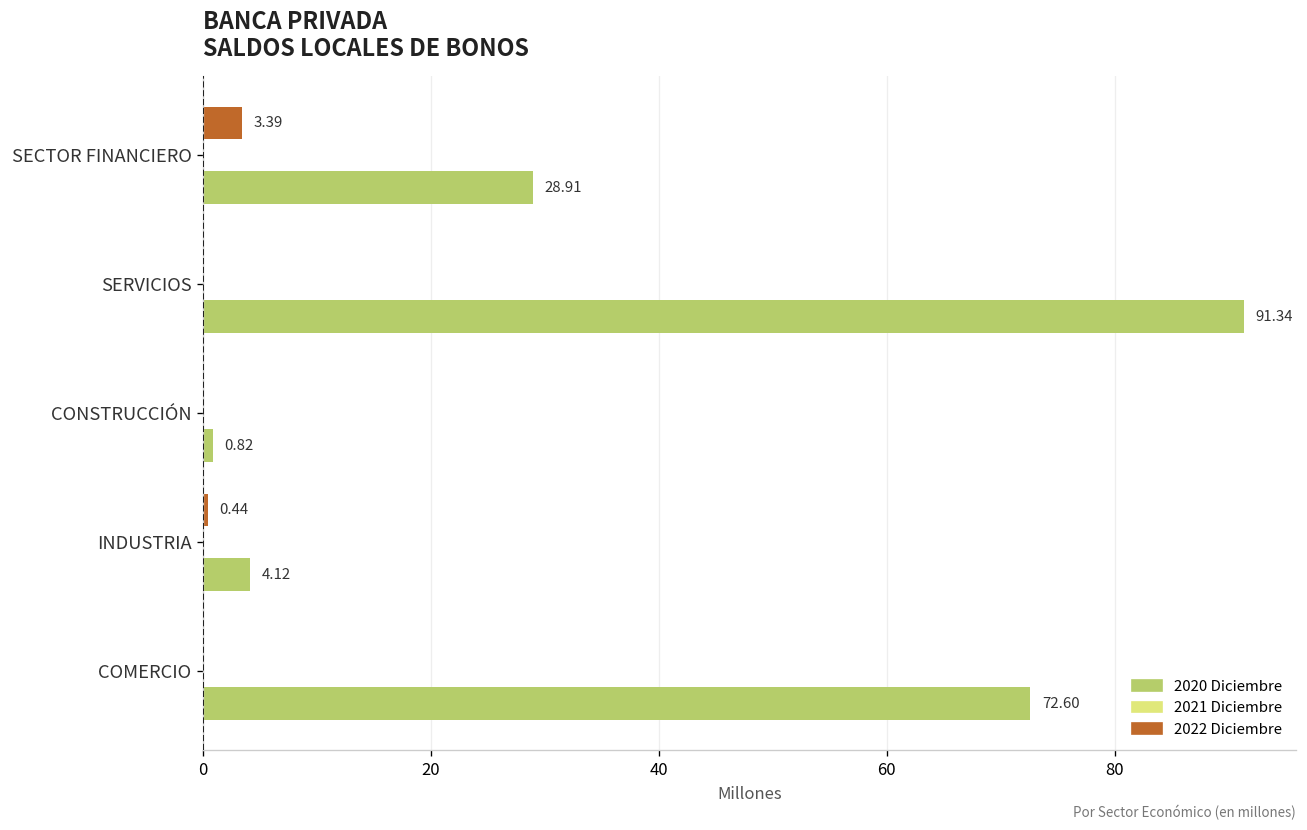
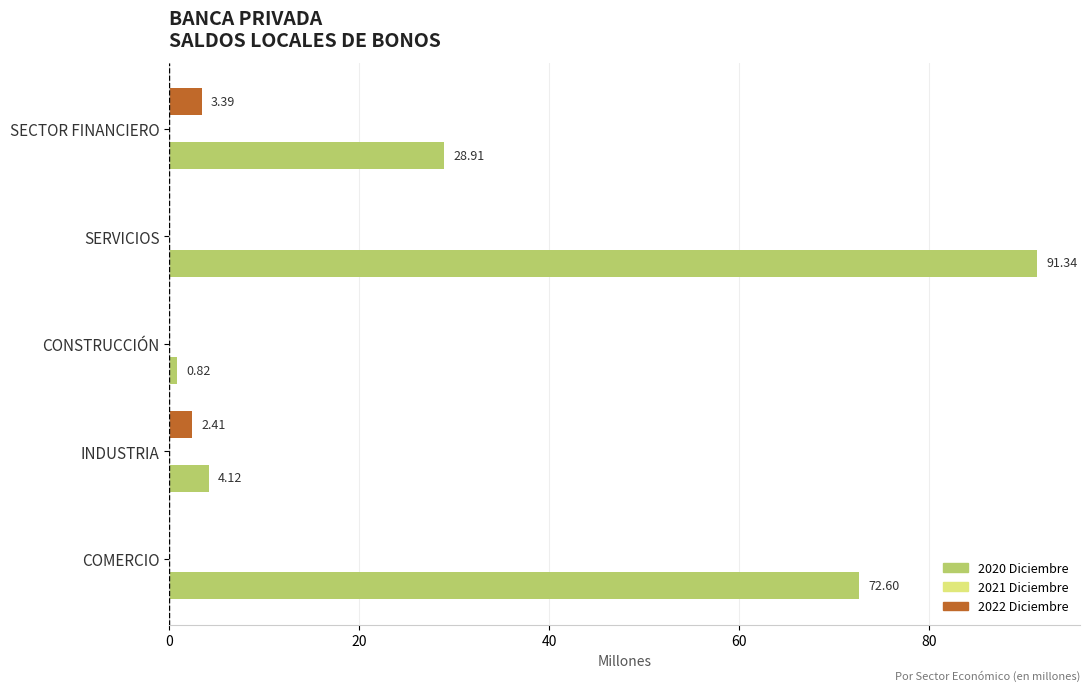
  {
    "2022 Diciembre": {
      "SECTOR FINANCIERO": 3.39,
-     "INDUSTRIA": 0.44
+     "INDUSTRIA": 2.41
    }
  }
